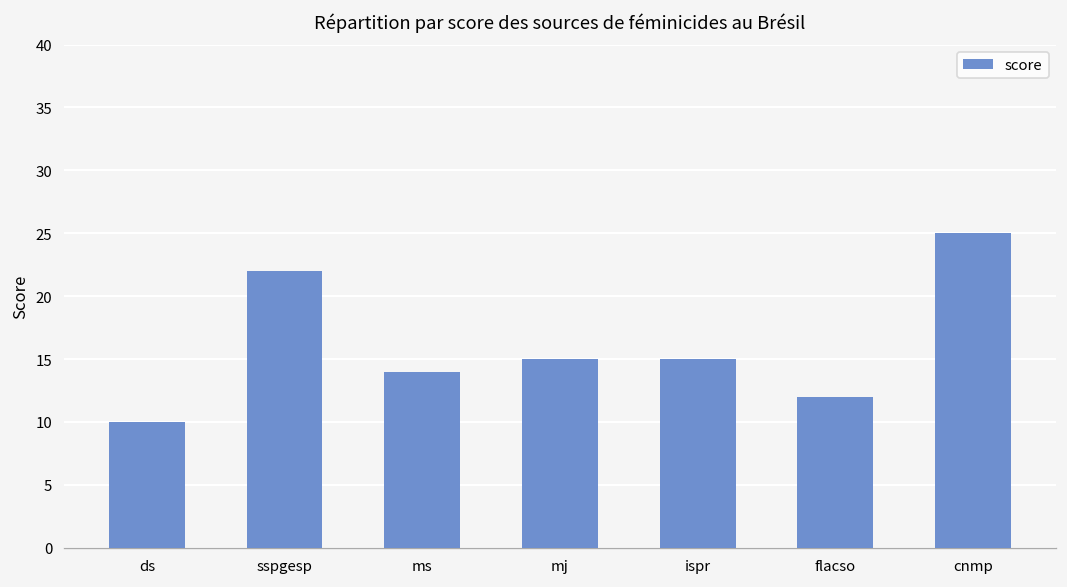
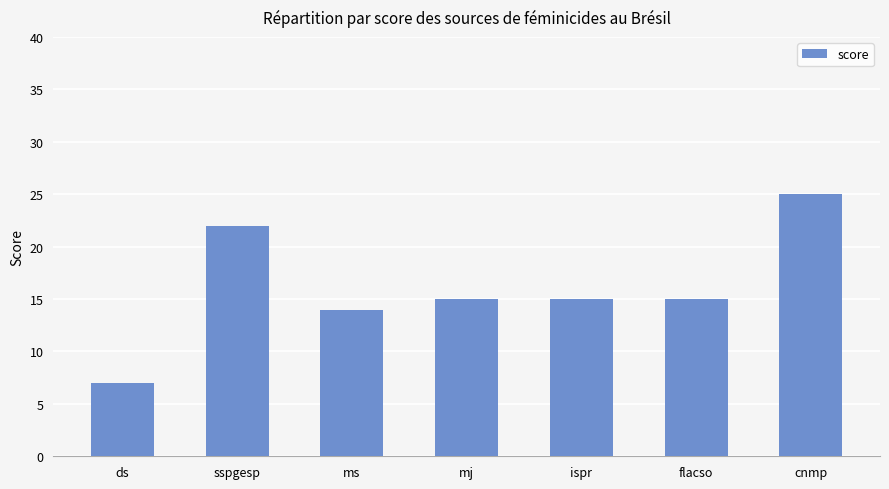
  {
-   "ds": 10,
+   "ds": 7,
    "sspgesp": 22,
    "ms": 14,
    "mj": 15,
    "ispr": 15,
-   "flacso": 12,
+   "flacso": 15,
    "cnmp": 25
  }
